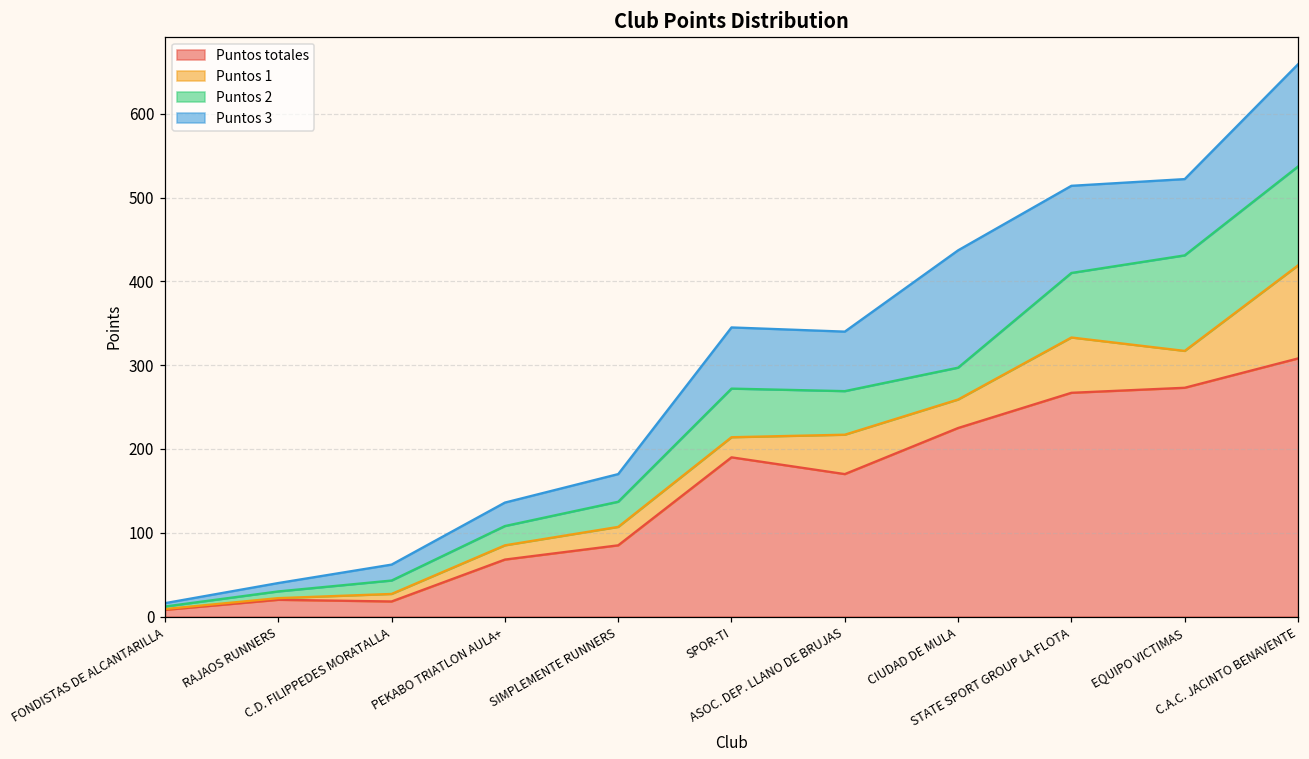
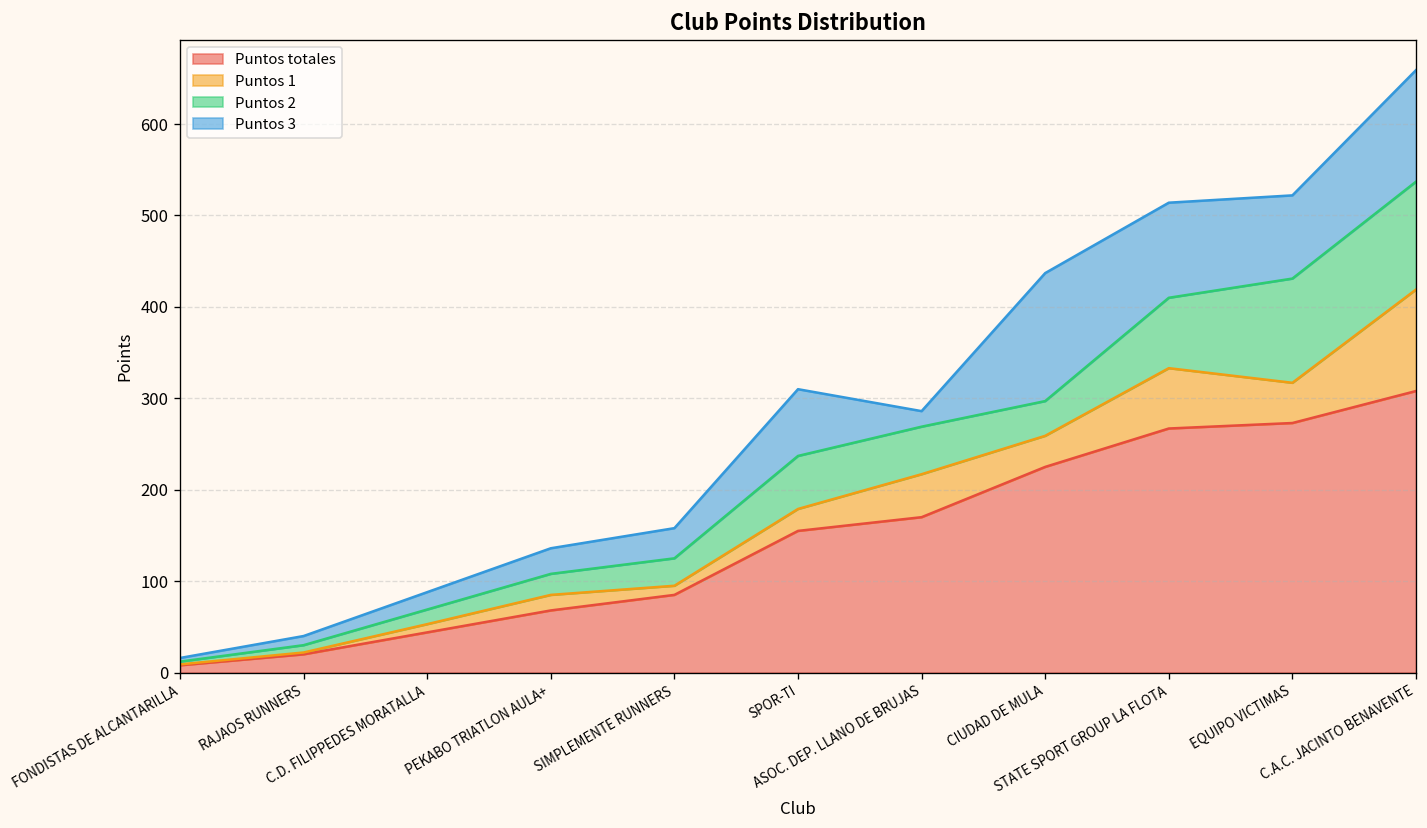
  {
    "Puntos totales": {
-     "C.D. FILIPPEDES MORATALLA": 20,
+     "C.D. FILIPPEDES MORATALLA": 40,
      "PEKABO TRIATLON AULA+": 70,
      "SIMPLEMENTE RUNNERS": 90,
-     "SPOR-TI": 190,
+     "SPOR-TI": 160,
      "ASOC. DEP. LLANO DE BRUJAS": 170,
      "CIUDAD DE MULA": 230,
      "STATE SPORT GROUP LA FLOTA": 270,
      "EQUIPO VICTIMAS": 270,
      "C.A.C. JACINTO BENAVENTE": 310
    },
    "Puntos 1": {
      "C.D. FILIPPEDES MORATALLA": 10,
      "PEKABO TRIATLON AULA+": 20,
-     "SIMPLEMENTE RUNNERS": 20,
+     "SIMPLEMENTE RUNNERS": 10,
      "SPOR-TI": 20,
      "ASOC. DEP. LLANO DE BRUJAS": 50,
      "CIUDAD DE MULA": 30,
      "STATE SPORT GROUP LA FLOTA": 70,
      "EQUIPO VICTIMAS": 40,
      "C.A.C. JACINTO BENAVENTE": 110
    },
    "Puntos 2": {
      "RAJAOS RUNNERS": 10,
      "C.D. FILIPPEDES MORATALLA": 20,
      "PEKABO TRIATLON AULA+": 20,
      "SIMPLEMENTE RUNNERS": 30,
      "SPOR-TI": 60,
      "ASOC. DEP. LLANO DE BRUJAS": 50,
      "CIUDAD DE MULA": 40,
      "STATE SPORT GROUP LA FLOTA": 80,
      "EQUIPO VICTIMAS": 110,
      "C.A.C. JACINTO BENAVENTE": 120
    },
    "Puntos 3": {
      "FONDISTAS DE ALCANTARILLA": 0,
      "RAJAOS RUNNERS": 10,
      "C.D. FILIPPEDES MORATALLA": 20,
      "PEKABO TRIATLON AULA+": 30,
      "SIMPLEMENTE RUNNERS": 30,
      "SPOR-TI": 70,
-     "ASOC. DEP. LLANO DE BRUJAS": 70,
+     "ASOC. DEP. LLANO DE BRUJAS": 20,
      "CIUDAD DE MULA": 140,
      "STATE SPORT GROUP LA FLOTA": 100,
      "EQUIPO VICTIMAS": 90,
      "C.A.C. JACINTO BENAVENTE": 120
    }
  }
